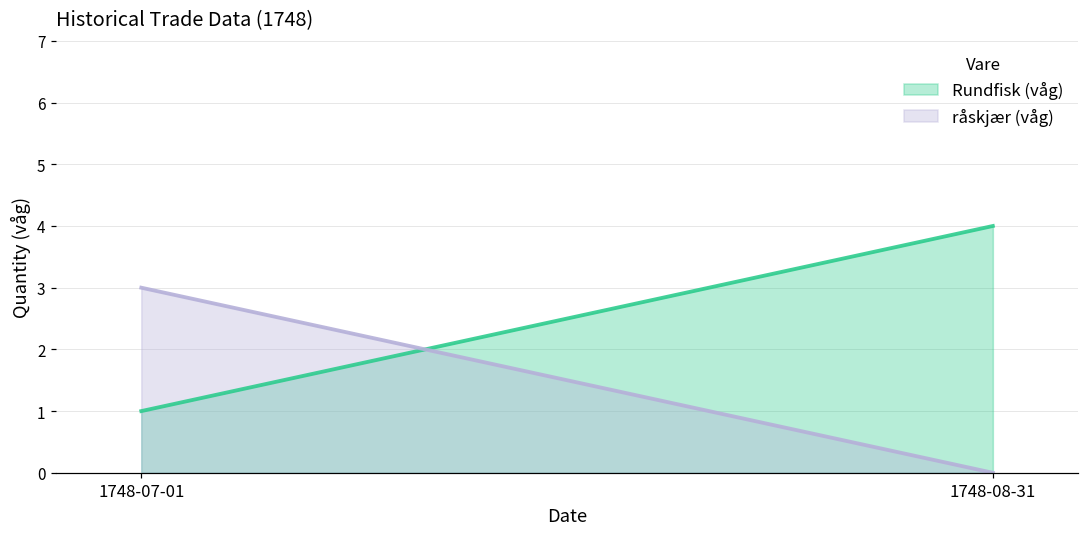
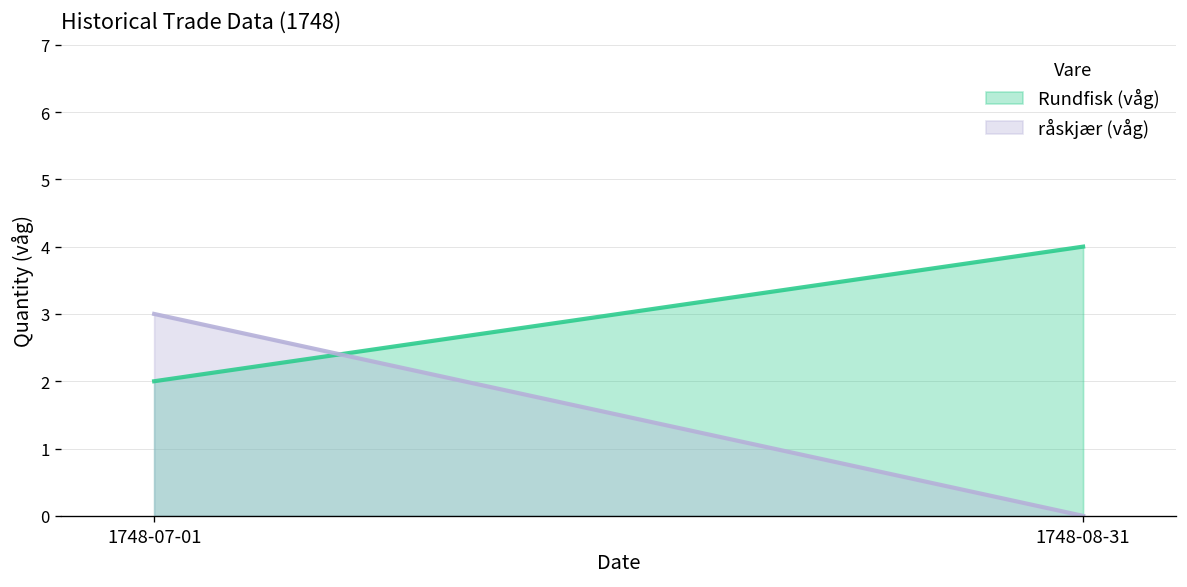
  {
    "Rundfisk (våg)": {
-     "1748-07-01": 1,
+     "1748-07-01": 2,
      "1748-08-31": 4
    },
    "råskjær (våg)": {
      "1748-07-01": 3,
      "1748-08-31": 0
    }
  }
